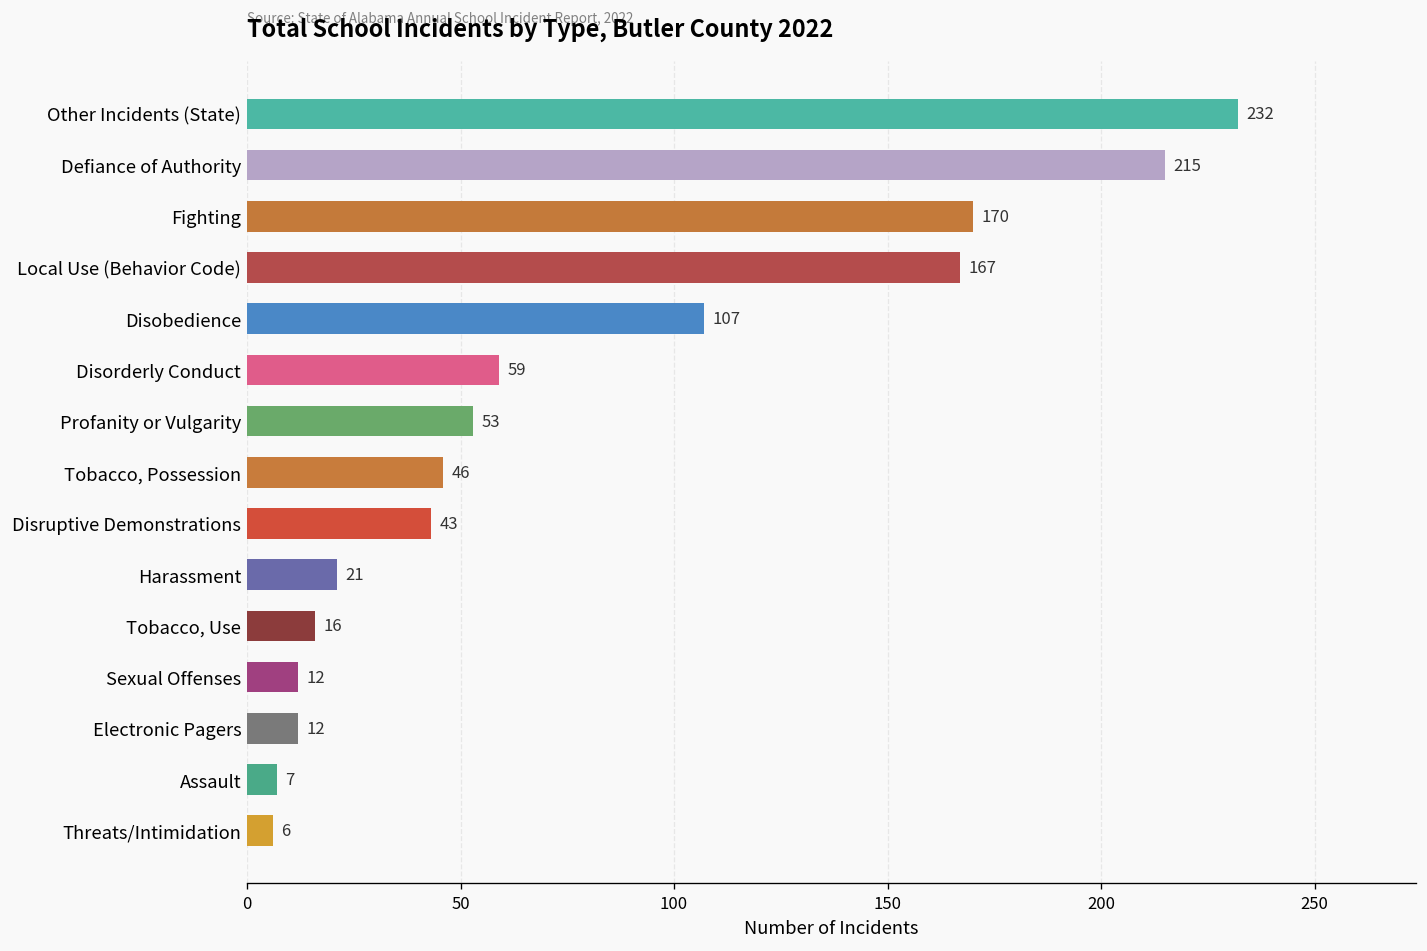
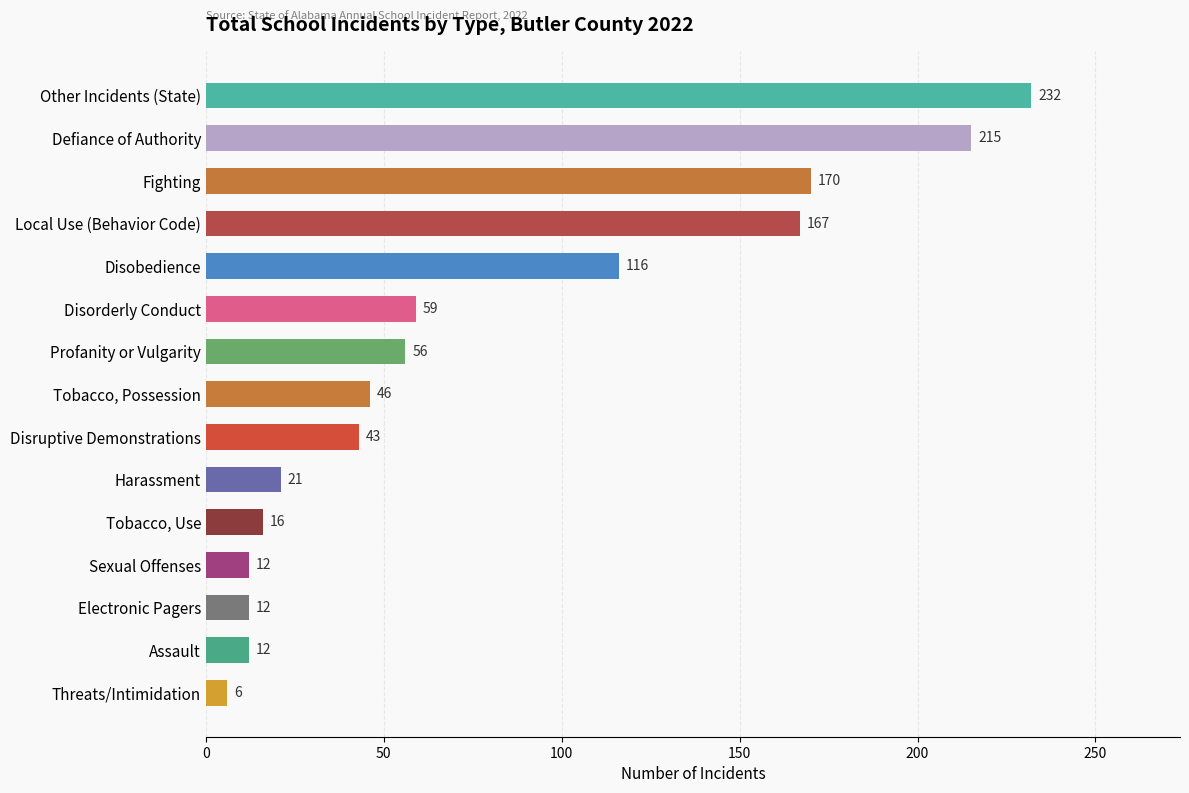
  {
    "Other Incidents (State)": 232,
    "Defiance of Authority": 215,
    "Fighting": 170,
    "Local Use (Behavior Code)": 167,
-   "Disobedience": 107,
+   "Disobedience": 116,
    "Disorderly Conduct": 59,
-   "Profanity or Vulgarity": 53,
+   "Profanity or Vulgarity": 56,
    "Tobacco, Possession": 46,
    "Disruptive Demonstrations": 43,
    "Harassment": 21,
    "Tobacco, Use": 16,
    "Sexual Offenses": 12,
    "Electronic Pagers": 12,
-   "Assault": 7,
+   "Assault": 12,
    "Threats/Intimidation": 6
  }
